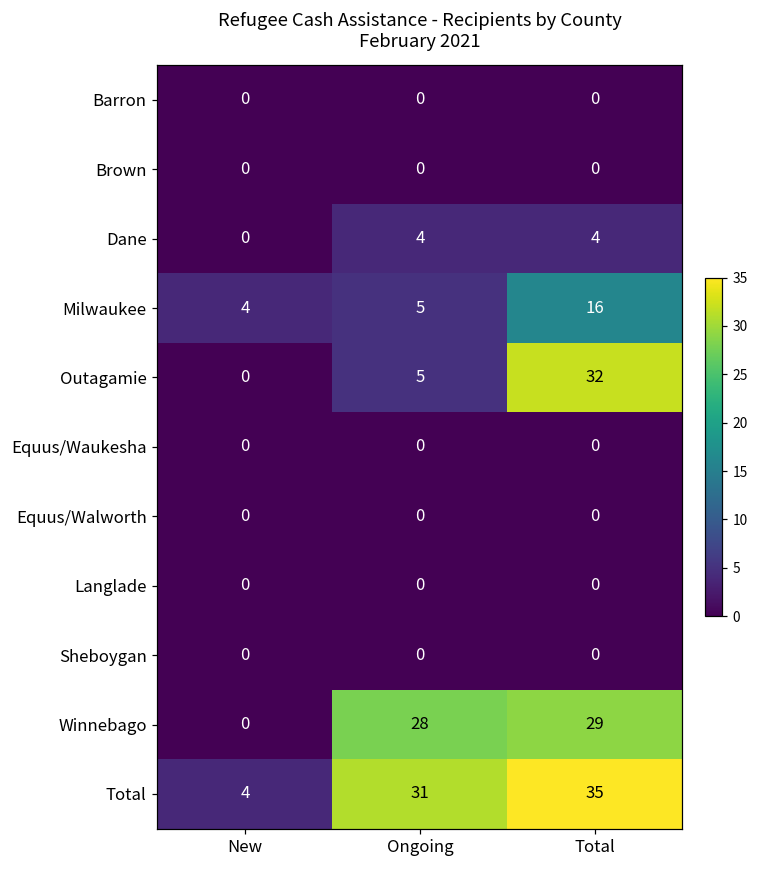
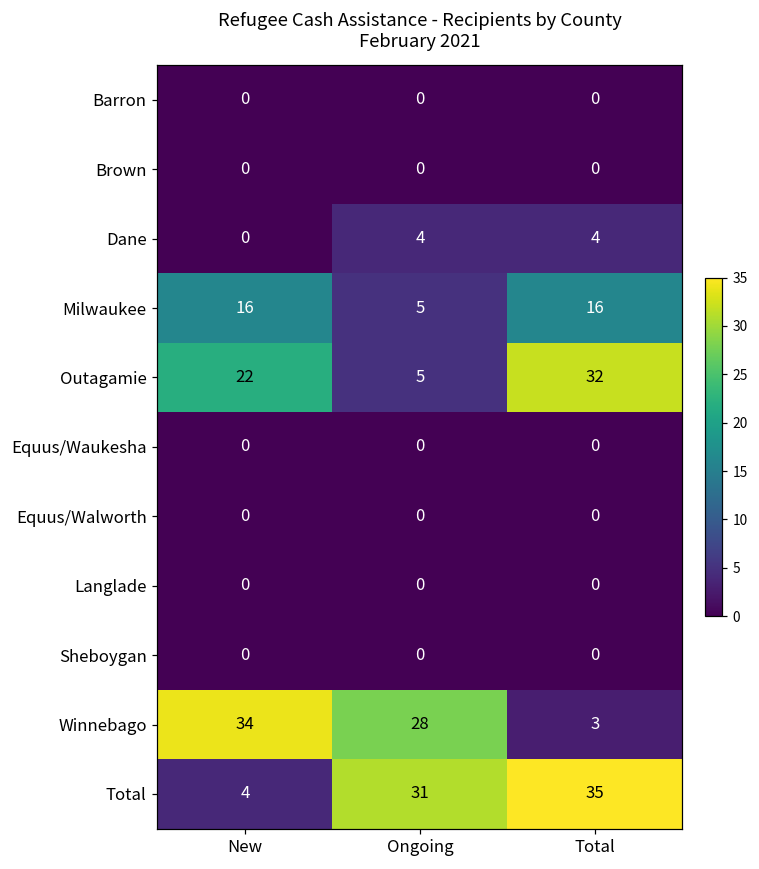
  {
    "Barron": {
      "New": 0,
      "Ongoing": 0,
      "Total": 0
    },
    "Brown": {
      "New": 0,
      "Ongoing": 0,
      "Total": 0
    },
    "Dane": {
      "New": 0,
      "Ongoing": 4,
      "Total": 4
    },
    "Milwaukee": {
-     "New": 4,
+     "New": 16,
      "Ongoing": 5,
      "Total": 16
    },
    "Outagamie": {
-     "New": 0,
+     "New": 22,
      "Ongoing": 5,
      "Total": 32
    },
    "Equus/Waukesha": {
      "New": 0,
      "Ongoing": 0,
      "Total": 0
    },
    "Equus/Walworth": {
      "New": 0,
      "Ongoing": 0,
      "Total": 0
    },
    "Langlade": {
      "New": 0,
      "Ongoing": 0,
      "Total": 0
    },
    "Sheboygan": {
      "New": 0,
      "Ongoing": 0,
      "Total": 0
    },
    "Winnebago": {
-     "New": 0,
+     "New": 34,
      "Ongoing": 28,
-     "Total": 29
+     "Total": 3
    },
    "Total": {
      "New": 4,
      "Ongoing": 31,
      "Total": 35
    }
  }
